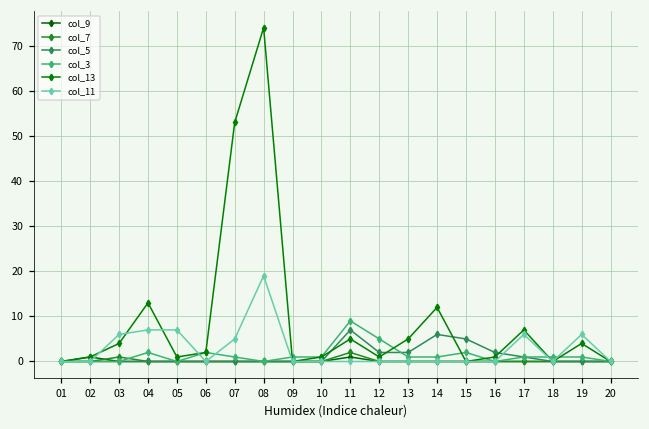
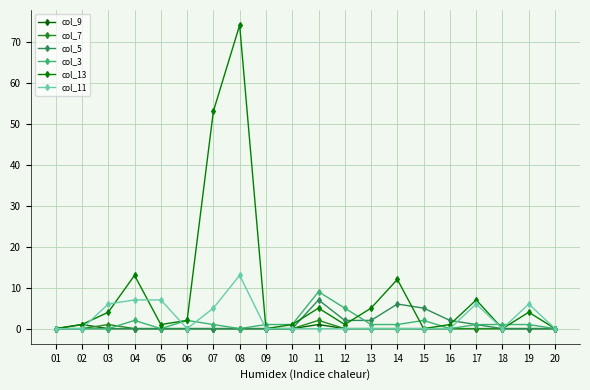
  {
    "col_11": {
      "03": 6,
      "04": 7,
      "05": 7,
      "07": 5,
-     "08": 19,
+     "08": 13,
      "11": 0,
      "17": 6,
      "19": 6
    }
  }
